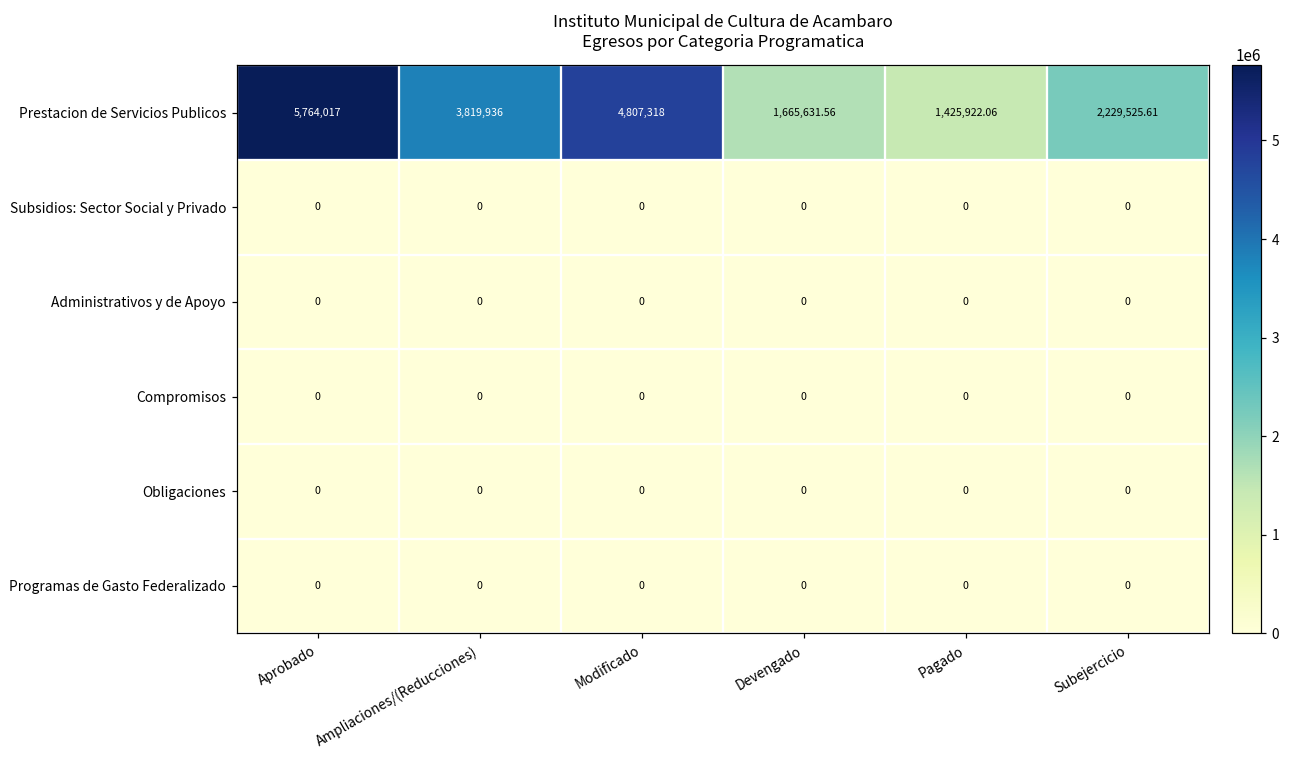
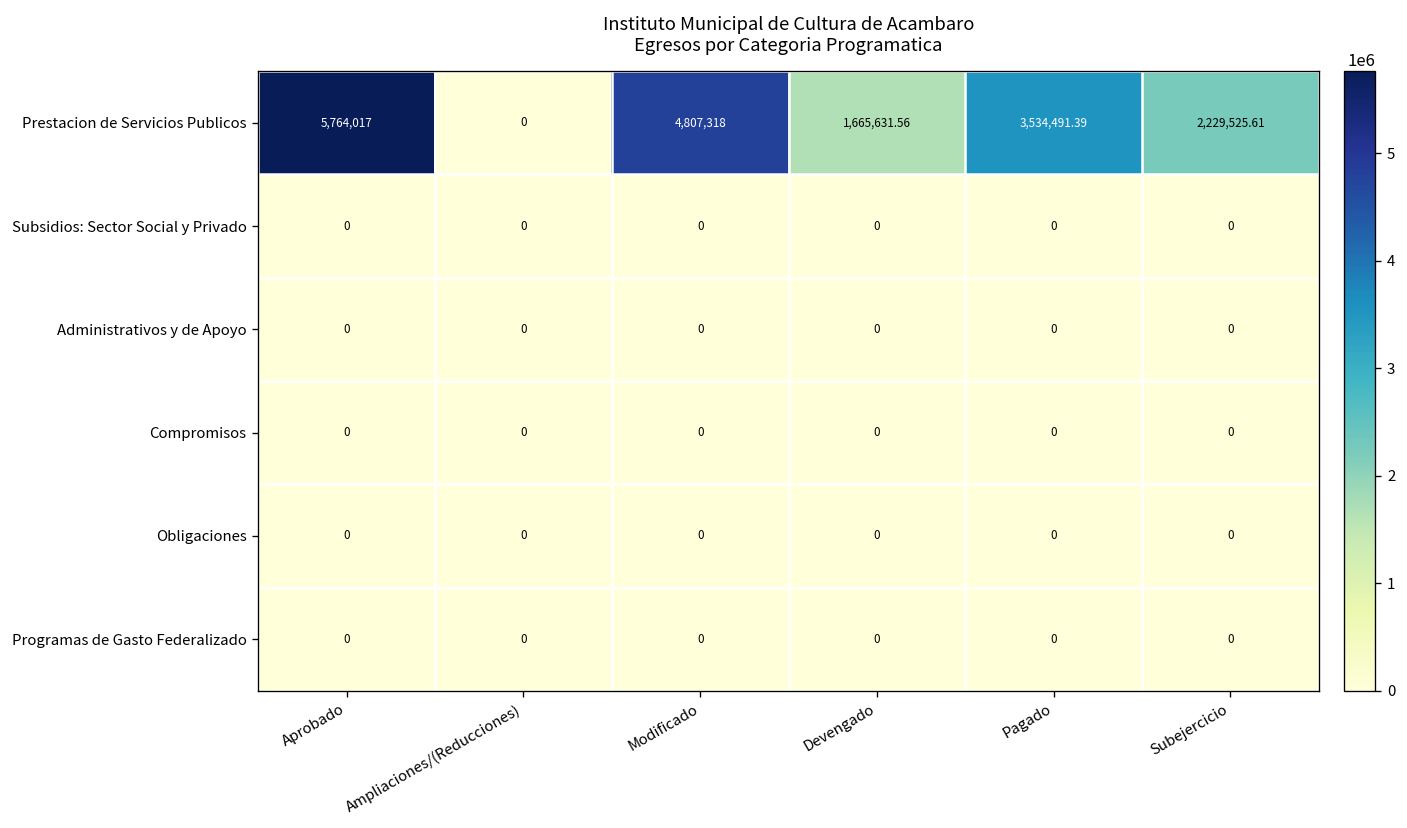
  {
    "Prestacion de Servicios Publicos": {
      "Aprobado": "5,764,017",
-     "Ampliaciones/(Reducciones)": "3,819,936",
+     "Ampliaciones/(Reducciones)": "0",
      "Modificado": "4,807,318",
      "Devengado": "1,665,631.56",
-     "Pagado": "1,425,922.06",
+     "Pagado": "3,534,491.39",
      "Subejercicio": "2,229,525.61"
    },
    "Subsidios: Sector Social y Privado": {
      "Aprobado": "0",
      "Ampliaciones/(Reducciones)": "0",
      "Modificado": "0",
      "Devengado": "0",
      "Pagado": "0",
      "Subejercicio": "0"
    },
    "Administrativos y de Apoyo": {
      "Aprobado": "0",
      "Ampliaciones/(Reducciones)": "0",
      "Modificado": "0",
      "Devengado": "0",
      "Pagado": "0",
      "Subejercicio": "0"
    },
    "Compromisos": {
      "Aprobado": "0",
      "Ampliaciones/(Reducciones)": "0",
      "Modificado": "0",
      "Devengado": "0",
      "Pagado": "0",
      "Subejercicio": "0"
    },
    "Obligaciones": {
      "Aprobado": "0",
      "Ampliaciones/(Reducciones)": "0",
      "Modificado": "0",
      "Devengado": "0",
      "Pagado": "0",
      "Subejercicio": "0"
    },
    "Programas de Gasto Federalizado": {
      "Aprobado": "0",
      "Ampliaciones/(Reducciones)": "0",
      "Modificado": "0",
      "Devengado": "0",
      "Pagado": "0",
      "Subejercicio": "0"
    }
  }
